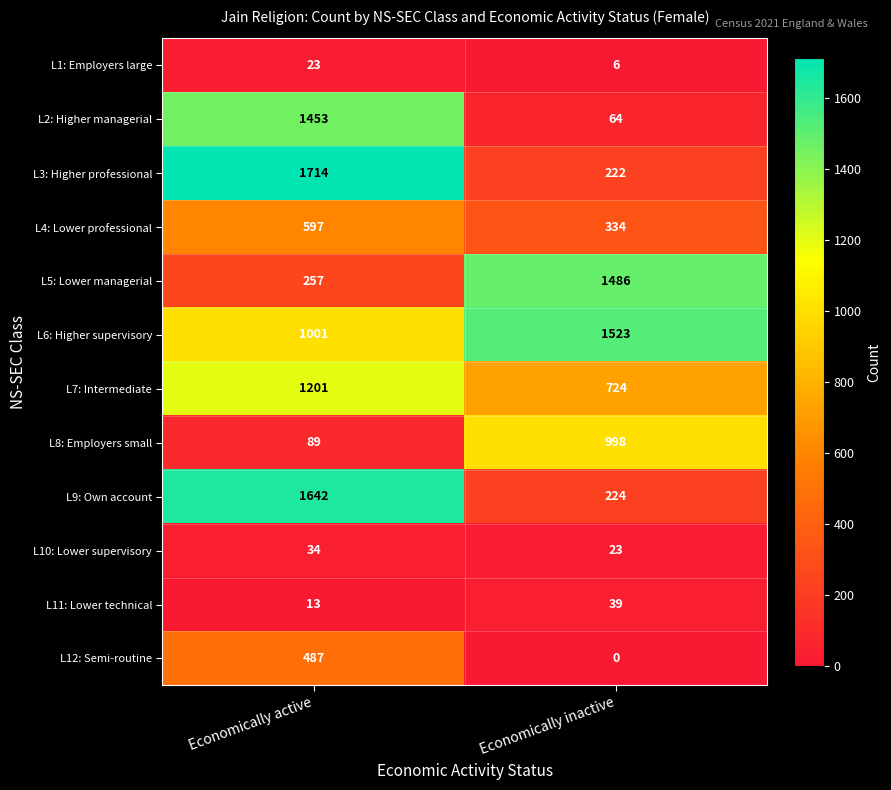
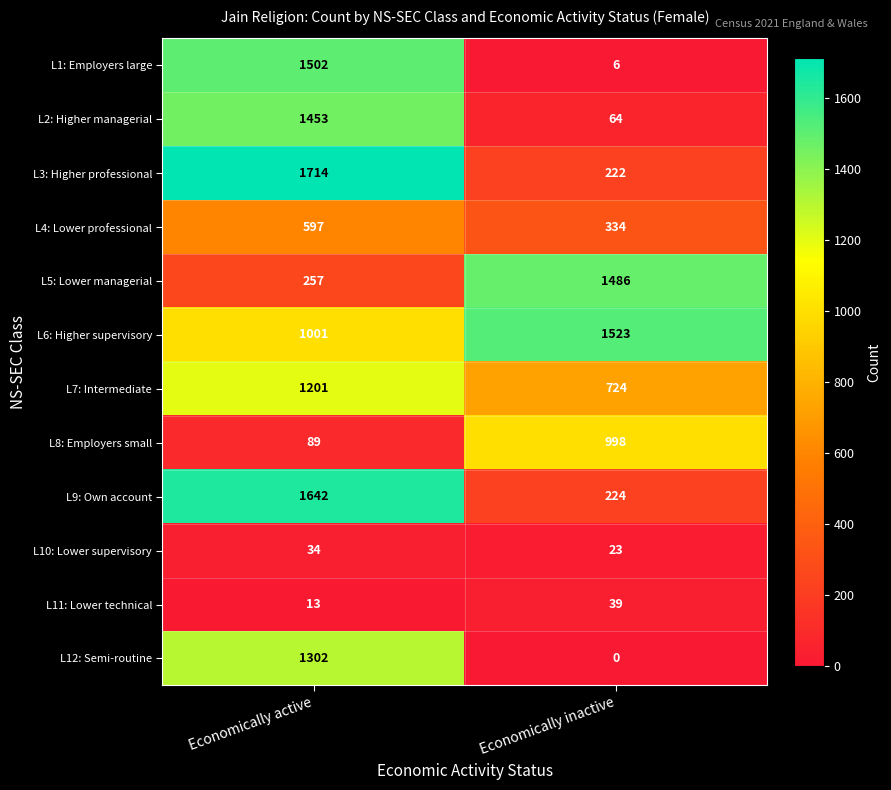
  {
    "L1: Employers large": {
-     "Economically active": 23,
+     "Economically active": 1502,
      "Economically inactive": 6
    },
    "L2: Higher managerial": {
      "Economically active": 1453,
      "Economically inactive": 64
    },
    "L3: Higher professional": {
      "Economically active": 1714,
      "Economically inactive": 222
    },
    "L4: Lower professional": {
      "Economically active": 597,
      "Economically inactive": 334
    },
    "L5: Lower managerial": {
      "Economically active": 257,
      "Economically inactive": 1486
    },
    "L6: Higher supervisory": {
      "Economically active": 1001,
      "Economically inactive": 1523
    },
    "L7: Intermediate": {
      "Economically active": 1201,
      "Economically inactive": 724
    },
    "L8: Employers small": {
      "Economically active": 89,
      "Economically inactive": 998
    },
    "L9: Own account": {
      "Economically active": 1642,
      "Economically inactive": 224
    },
    "L10: Lower supervisory": {
      "Economically active": 34,
      "Economically inactive": 23
    },
    "L11: Lower technical": {
      "Economically active": 13,
      "Economically inactive": 39
    },
    "L12: Semi-routine": {
-     "Economically active": 487,
+     "Economically active": 1302,
      "Economically inactive": 0
    }
  }
